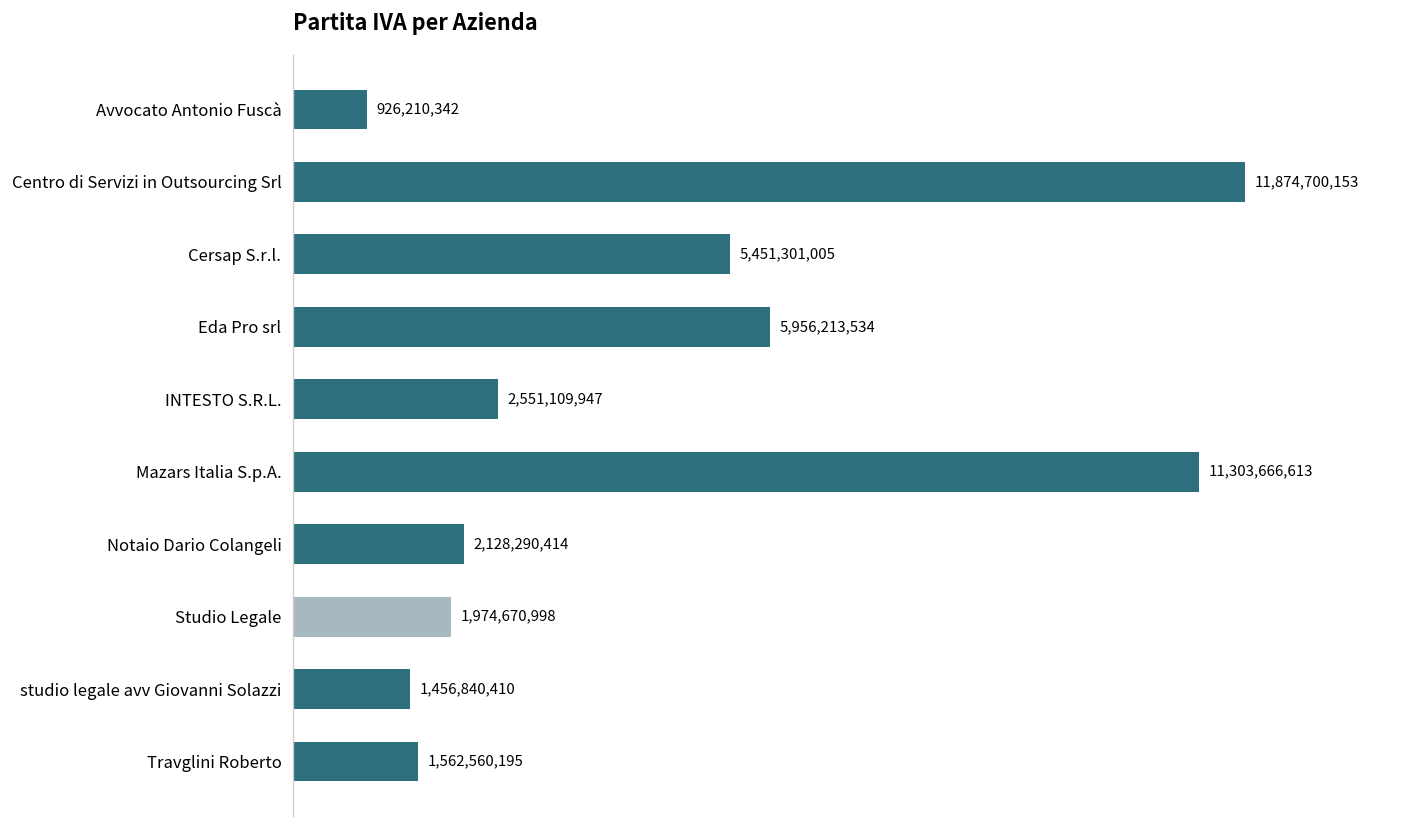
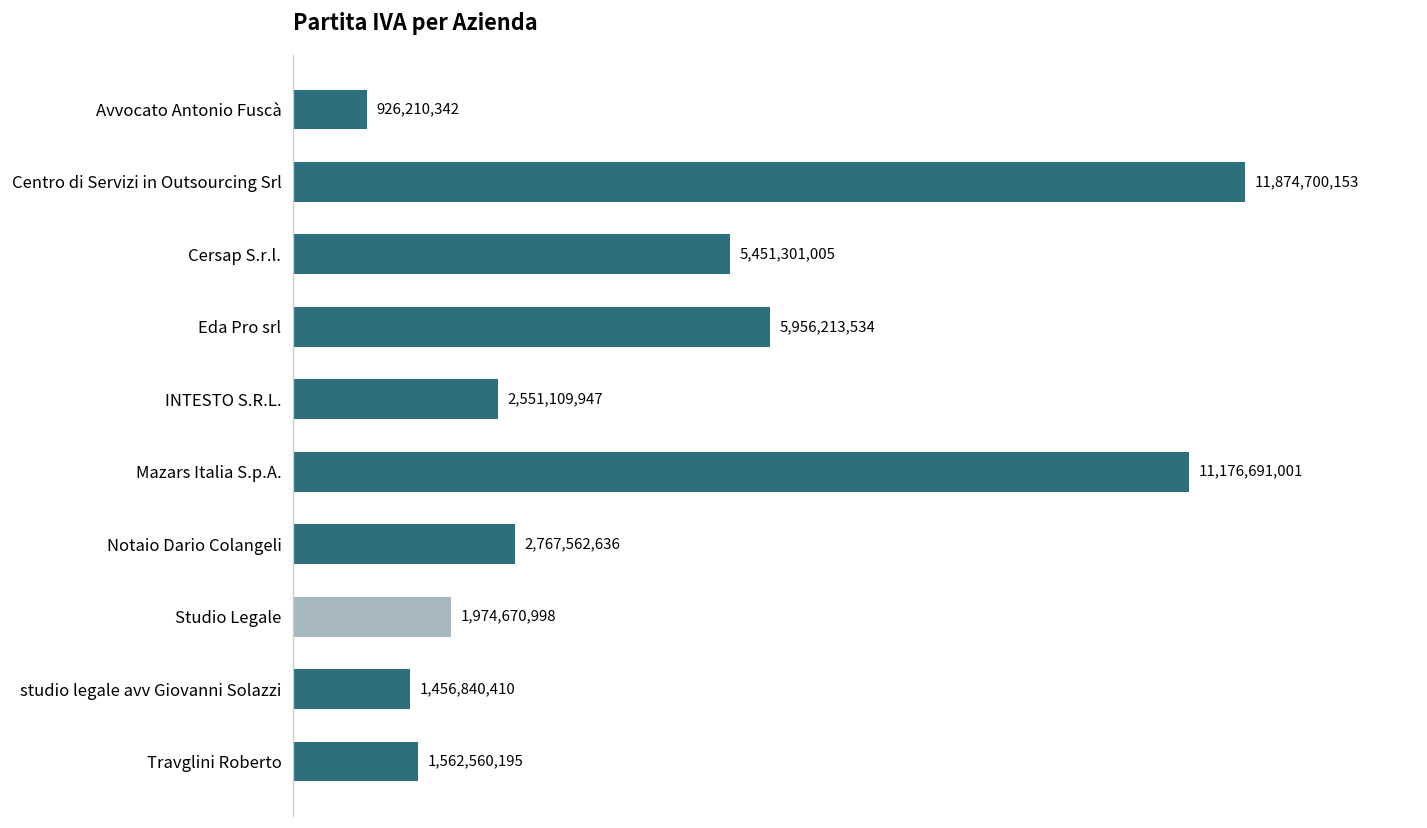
  {
    "Avvocato Antonio Fuscà": "926,210,342",
    "Centro di Servizi in Outsourcing Srl": "11,874,700,153",
    "Cersap S.r.l.": "5,451,301,005",
    "Eda Pro srl": "5,956,213,534",
    "INTESTO S.R.L.": "2,551,109,947",
-   "Mazars Italia S.p.A.": "11,303,666,613",
-   "Notaio Dario Colangeli": "2,128,290,414",
+   "Mazars Italia S.p.A.": "11,176,691,001",
+   "Notaio Dario Colangeli": "2,767,562,636",
    "Studio Legale": "1,974,670,998",
    "studio legale avv Giovanni Solazzi": "1,456,840,410",
    "Travglini Roberto": "1,562,560,195"
  }
